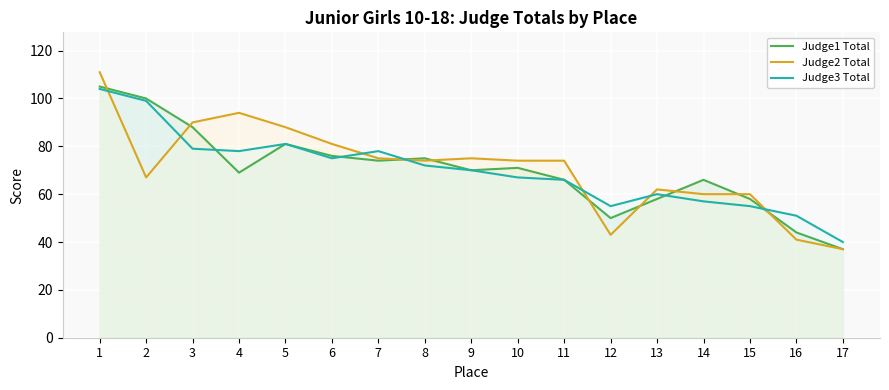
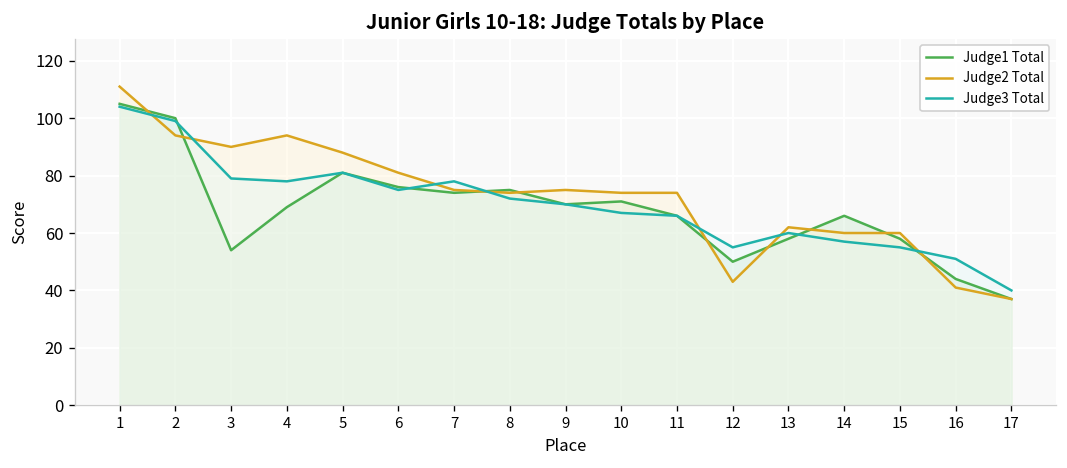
  {
    "Judge1 Total": {
-     "3": 88,
+     "3": 54,
      "4": 69,
      "10": 71,
      "12": 50,
      "13": 58,
      "14": 66,
      "15": 58,
      "16": 44
    },
    "Judge2 Total": {
      "1": 111,
-     "2": 67,
+     "2": 94,
      "3": 90,
      "4": 94,
      "5": 88,
      "6": 81,
      "9": 75,
      "10": 74,
      "11": 74,
      "12": 43,
      "13": 62,
      "14": 60,
      "15": 60,
      "16": 41
    },
    "Judge3 Total": {
      "3": 79,
      "4": 78,
      "7": 78,
      "8": 72,
      "10": 67,
      "12": 55,
      "13": 60,
      "14": 57,
      "15": 55,
      "16": 51,
      "17": 40
    }
  }
